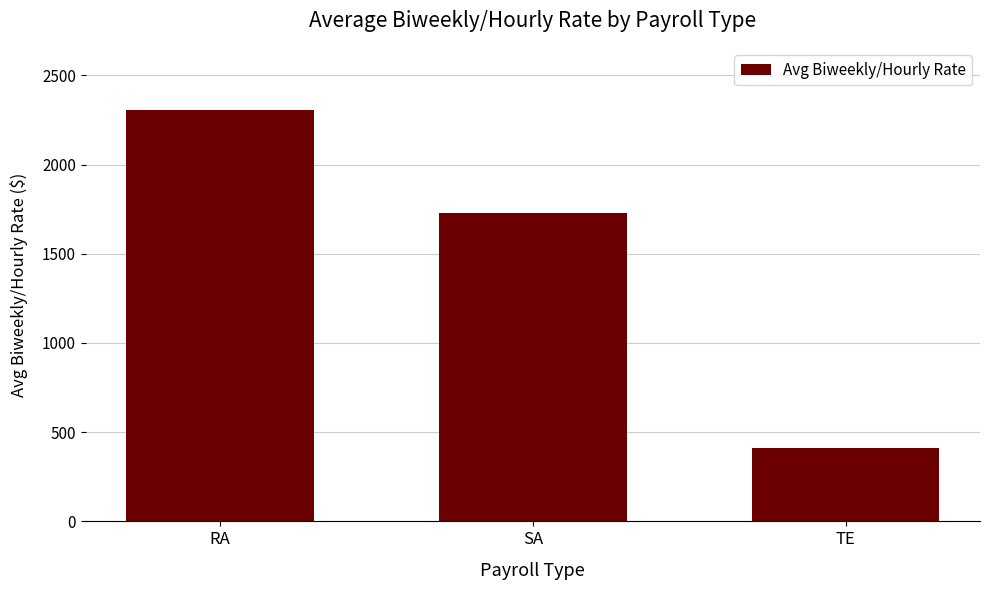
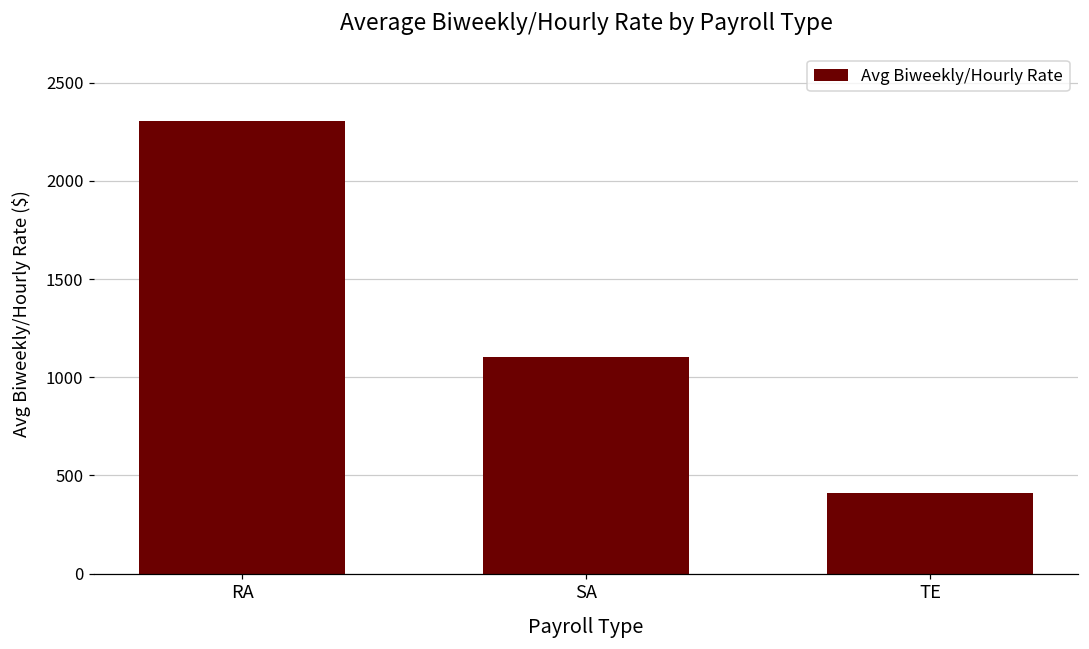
  {
    "RA": 2310,
-   "SA": 1730,
+   "SA": 1100,
    "TE": 410
  }
